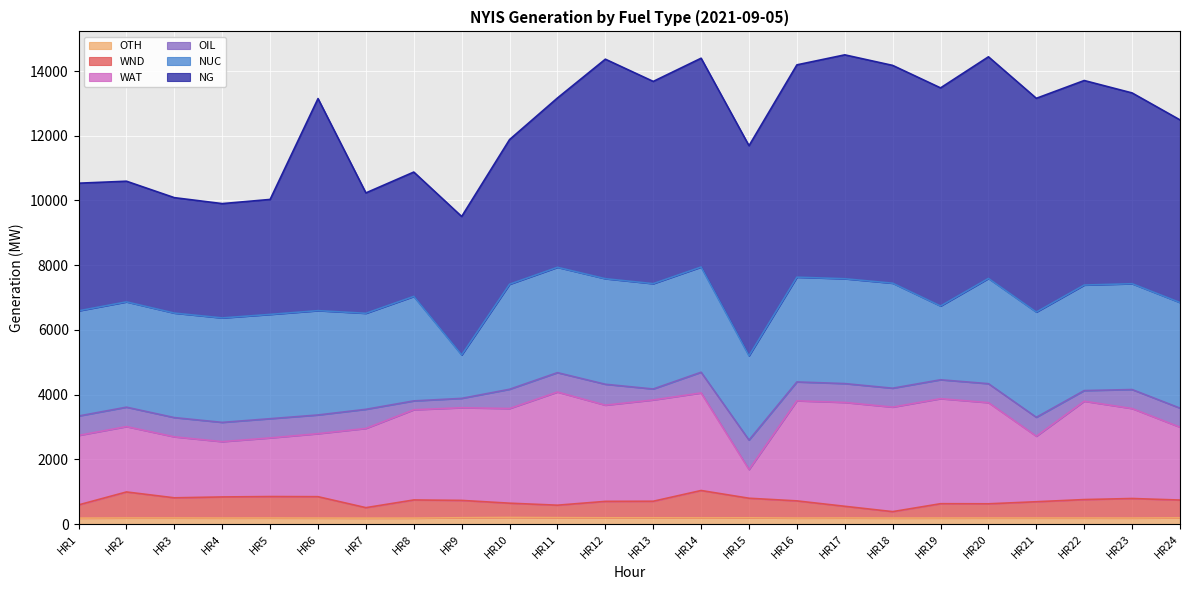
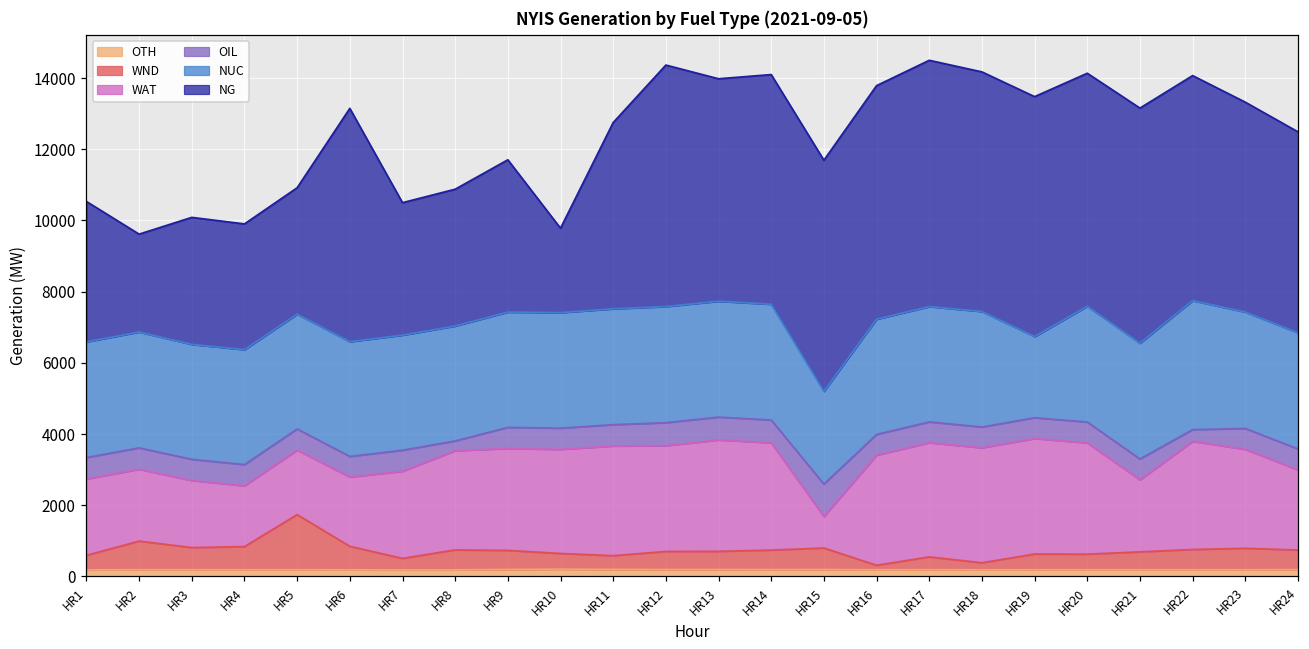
  {
    "OTH": {
      "HR1": 200,
      "HR2": 200,
      "HR3": 200,
      "HR4": 200,
      "HR5": 200,
      "HR6": 200,
      "HR7": 200,
      "HR8": 200,
      "HR9": 200,
      "HR10": 200,
      "HR11": 200,
      "HR12": 200,
      "HR13": 200,
      "HR14": 200,
      "HR15": 200,
      "HR16": 200,
      "HR17": 200,
      "HR18": 200,
      "HR19": 200,
      "HR20": 200,
      "HR21": 200,
      "HR22": 200,
      "HR23": 200,
      "HR24": 200
    },
    "WND": {
      "HR1": 400,
      "HR2": 800,
      "HR3": 600,
      "HR4": 700,
-     "HR5": 700,
+     "HR5": 1600,
      "HR6": 700,
      "HR7": 300,
      "HR8": 600,
      "HR9": 500,
      "HR10": 400,
      "HR11": 400,
      "HR12": 500,
      "HR13": 500,
-     "HR14": 800,
+     "HR14": 500,
      "HR15": 600,
-     "HR16": 500,
+     "HR16": 100,
      "HR17": 400,
      "HR18": 200,
      "HR19": 400,
      "HR20": 400,
      "HR21": 500,
      "HR22": 600,
      "HR23": 600,
      "HR24": 600
    },
    "WAT": {
      "HR1": 2100,
      "HR2": 2000,
      "HR3": 1900,
      "HR4": 1700,
      "HR5": 1800,
      "HR6": 1900,
      "HR7": 2400,
      "HR8": 2800,
      "HR9": 2900,
      "HR10": 2900,
-     "HR11": 3500,
+     "HR11": 3100,
      "HR12": 3000,
      "HR13": 3100,
      "HR14": 3000,
      "HR15": 900,
      "HR16": 3100,
      "HR17": 3200,
      "HR18": 3200,
      "HR19": 3200,
      "HR20": 3100,
      "HR21": 2000,
      "HR22": 3000,
      "HR23": 2800,
      "HR24": 2300
    },
    "OIL": {
      "HR1": 600,
      "HR2": 600,
      "HR3": 600,
      "HR4": 600,
      "HR5": 600,
      "HR6": 600,
      "HR7": 600,
      "HR8": 300,
-     "HR9": 300,
+     "HR9": 600,
      "HR10": 600,
      "HR11": 600,
      "HR12": 600,
-     "HR13": 300,
+     "HR13": 600,
      "HR14": 600,
      "HR15": 900,
      "HR16": 600,
      "HR17": 600,
      "HR18": 600,
      "HR19": 600,
      "HR20": 600,
      "HR21": 600,
      "HR22": 300,
      "HR23": 600,
      "HR24": 600
    },
    "NUC": {
      "HR1": 3300,
      "HR2": 3300,
      "HR3": 3200,
      "HR4": 3200,
      "HR5": 3200,
      "HR6": 3200,
-     "HR7": 3000,
+     "HR7": 3200,
      "HR8": 3200,
-     "HR9": 1300,
+     "HR9": 3200,
      "HR10": 3200,
      "HR11": 3300,
      "HR12": 3300,
      "HR13": 3300,
      "HR14": 3300,
      "HR15": 2600,
      "HR16": 3200,
      "HR17": 3200,
      "HR18": 3200,
      "HR19": 2300,
      "HR20": 3300,
      "HR21": 3300,
-     "HR22": 3300,
+     "HR22": 3600,
      "HR23": 3300,
      "HR24": 3300
    },
    "NG": {
      "HR1": 3900,
-     "HR2": 3700,
+     "HR2": 2800,
      "HR3": 3600,
      "HR4": 3500,
      "HR5": 3600,
      "HR6": 6600,
      "HR7": 3700,
      "HR8": 3800,
      "HR9": 4300,
-     "HR10": 4500,
+     "HR10": 2400,
      "HR11": 5200,
      "HR12": 6800,
      "HR13": 6300,
      "HR14": 6500,
      "HR15": 6500,
      "HR16": 6600,
      "HR17": 6900,
      "HR18": 6700,
      "HR19": 6700,
-     "HR20": 6900,
+     "HR20": 6500,
      "HR21": 6600,
      "HR22": 6300,
      "HR23": 5900,
      "HR24": 5600
    }
  }
